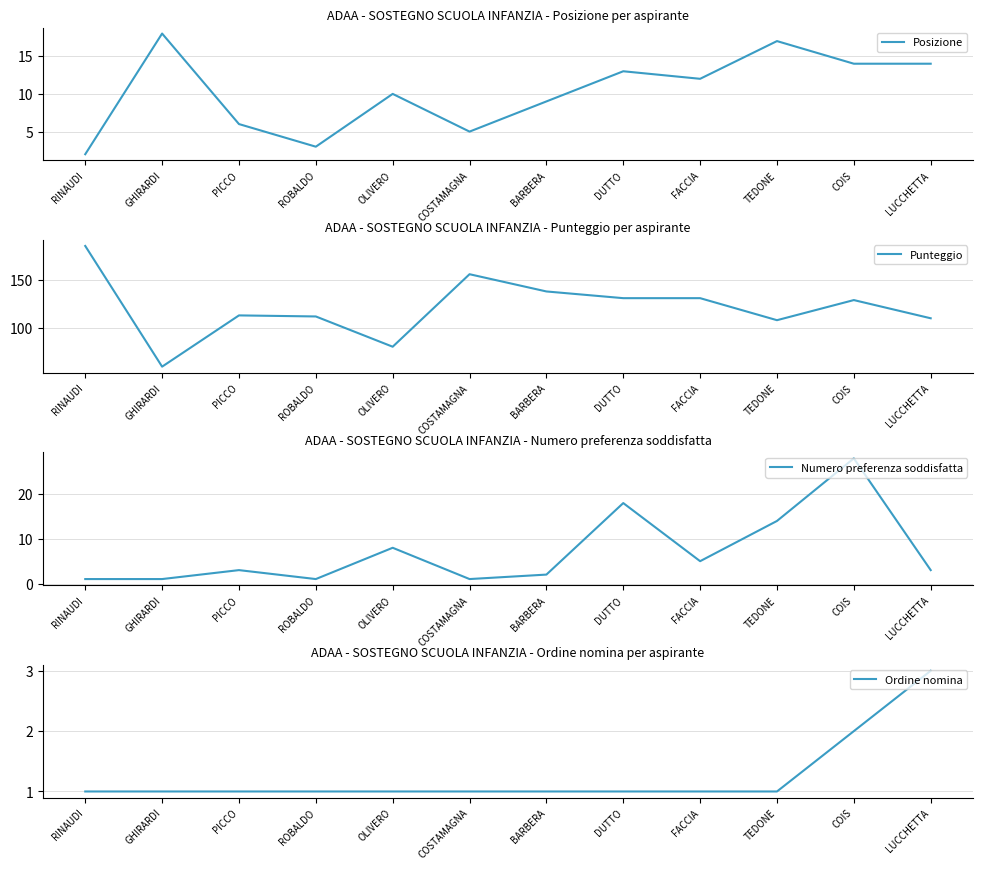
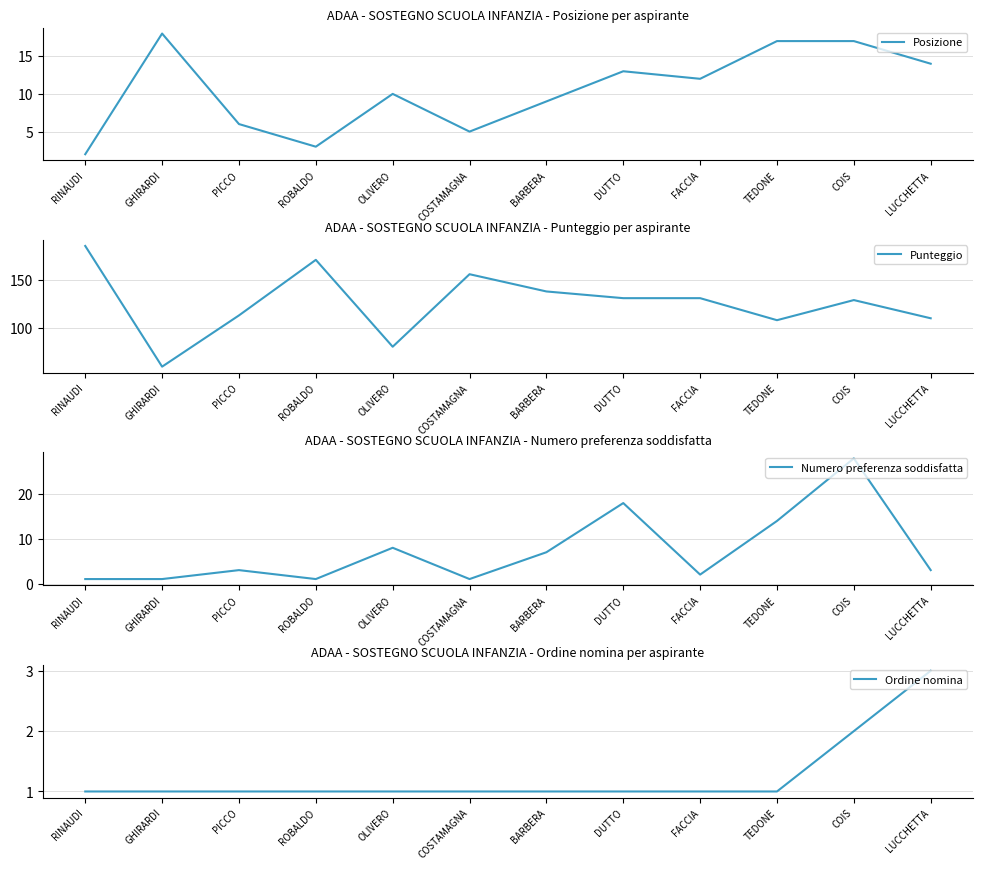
  {
    "ADAA - SOSTEGNO SCUOLA INFANZIA - Posizione per aspirante": {
      "RINAUDI": 2,
      "GHIRARDI": 18,
      "PICCO": 6,
      "ROBALDO": 3,
      "OLIVERO": 10,
      "COSTAMAGNA": 5,
      "BARBERA": 9,
      "DUTTO": 13,
      "FACCIA": 12,
      "TEDONE": 17,
-     "COIS": 14,
+     "COIS": 17,
      "LUCCHETTA": 14
    },
    "ADAA - SOSTEGNO SCUOLA INFANZIA - Punteggio per aspirante": {
      "RINAUDI": 190,
      "GHIRARDI": 60,
      "PICCO": 110,
-     "ROBALDO": 110,
+     "ROBALDO": 170,
      "OLIVERO": 80,
      "COSTAMAGNA": 160,
      "BARBERA": 140,
      "DUTTO": 130,
      "FACCIA": 130,
      "TEDONE": 110,
      "COIS": 130,
      "LUCCHETTA": 110
    },
    "ADAA - SOSTEGNO SCUOLA INFANZIA - Numero preferenza soddisfatta": {
      "RINAUDI": 1,
      "GHIRARDI": 1,
      "PICCO": 3,
      "ROBALDO": 1,
      "OLIVERO": 8,
      "COSTAMAGNA": 1,
-     "BARBERA": 2,
+     "BARBERA": 7,
      "DUTTO": 18,
-     "FACCIA": 5,
+     "FACCIA": 2,
      "TEDONE": 14,
      "LUCCHETTA": 3
    },
    "ADAA - SOSTEGNO SCUOLA INFANZIA - Ordine nomina per aspirante": {
      "RINAUDI": 1.0,
      "GHIRARDI": 1.0,
      "PICCO": 1.0,
      "ROBALDO": 1.0,
      "OLIVERO": 1.0,
      "COSTAMAGNA": 1.0,
      "BARBERA": 1.0,
      "DUTTO": 1.0,
      "FACCIA": 1.0,
      "TEDONE": 1.0,
      "COIS": 2.0
    }
  }
